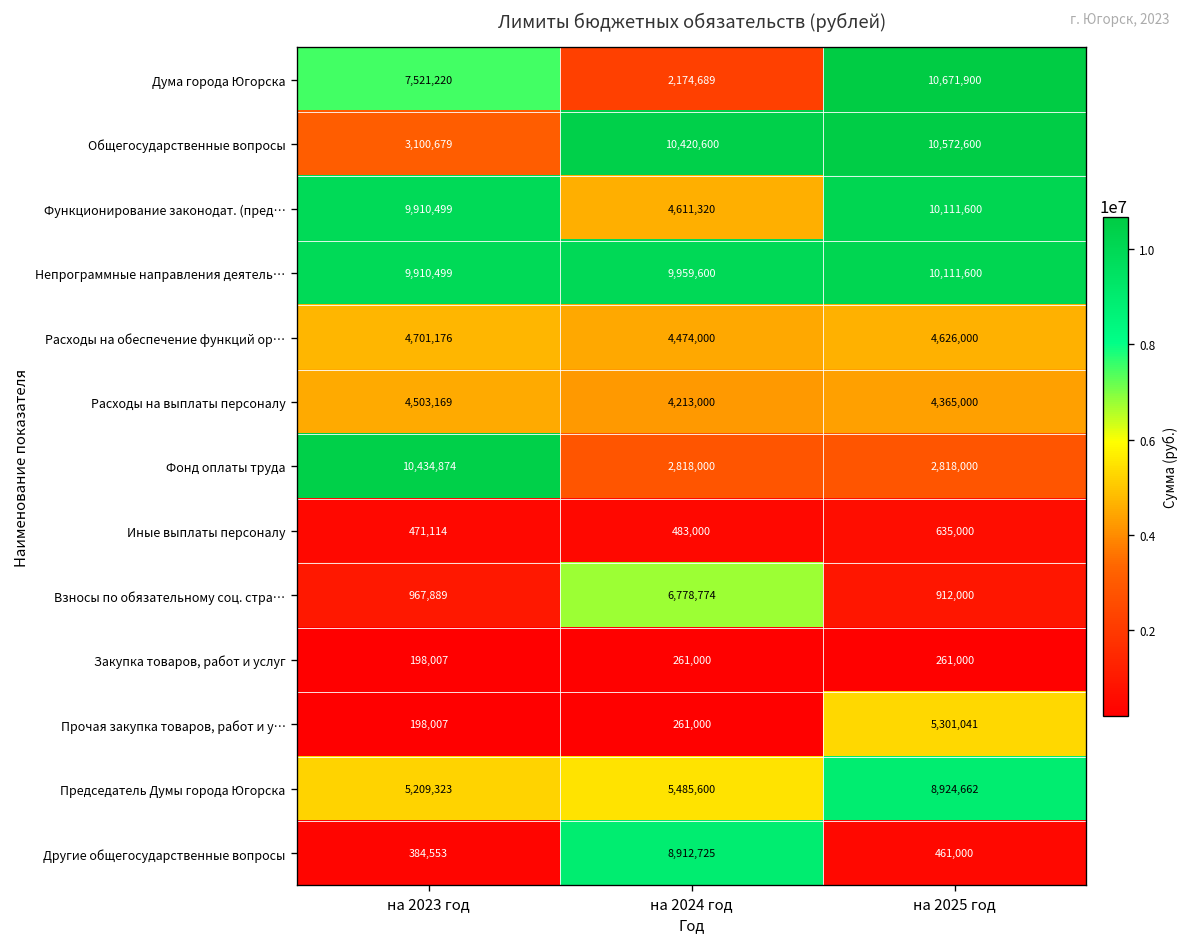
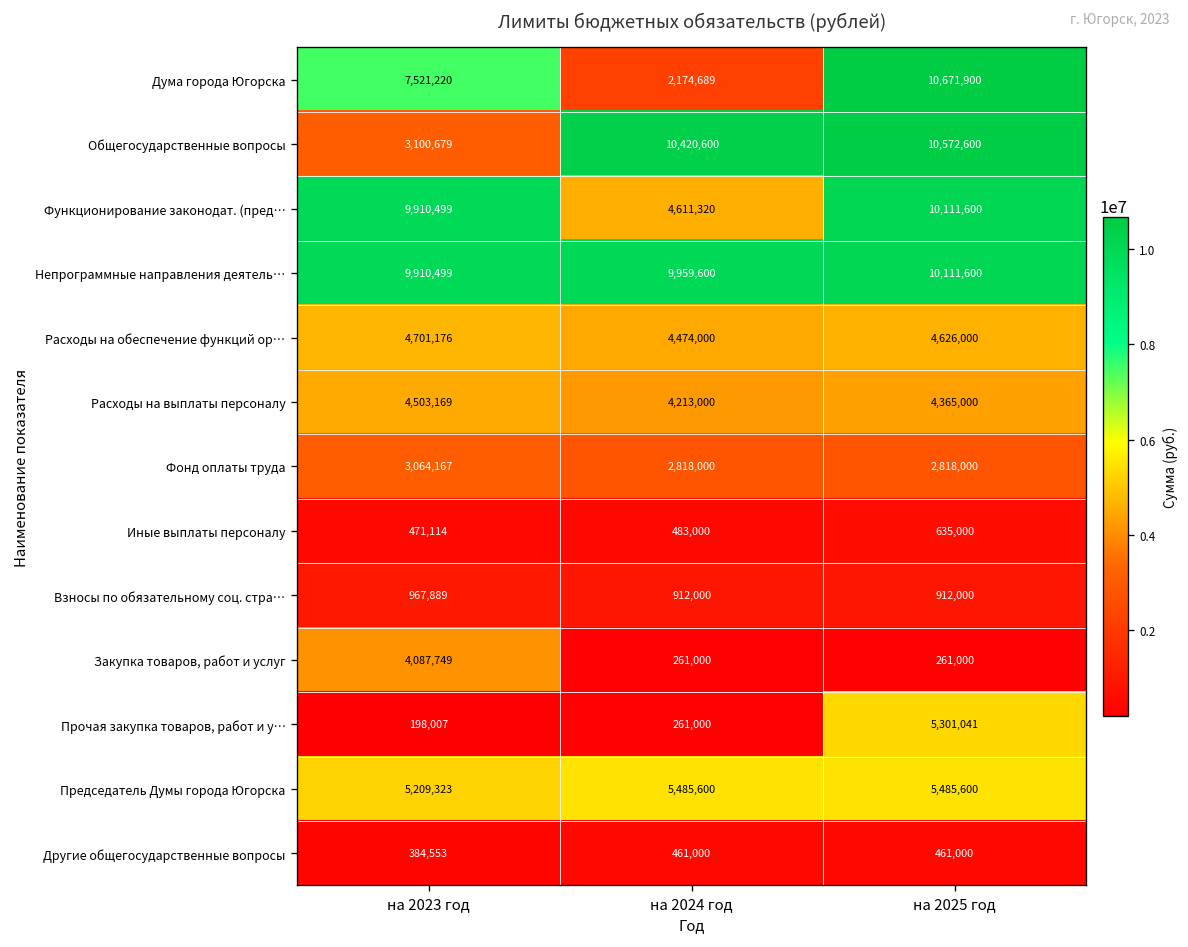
  {
    "Дума города Югорска": {
      "на 2023 год": "7,521,220",
      "на 2024 год": "2,174,689",
      "на 2025 год": "10,671,900"
    },
    "Общегосударственные вопросы": {
      "на 2023 год": "3,100,679",
      "на 2024 год": "10,420,600",
      "на 2025 год": "10,572,600"
    },
    "Функционирование законодат. (пред…": {
      "на 2023 год": "9,910,499",
      "на 2024 год": "4,611,320",
      "на 2025 год": "10,111,600"
    },
    "Непрограммные направления деятель…": {
      "на 2023 год": "9,910,499",
      "на 2024 год": "9,959,600",
      "на 2025 год": "10,111,600"
    },
    "Расходы на обеспечение функций ор…": {
      "на 2023 год": "4,701,176",
      "на 2024 год": "4,474,000",
      "на 2025 год": "4,626,000"
    },
    "Расходы на выплаты персоналу": {
      "на 2023 год": "4,503,169",
      "на 2024 год": "4,213,000",
      "на 2025 год": "4,365,000"
    },
    "Фонд оплаты труда": {
-     "на 2023 год": "10,434,874",
+     "на 2023 год": "3,064,167",
      "на 2024 год": "2,818,000",
      "на 2025 год": "2,818,000"
    },
    "Иные выплаты персоналу": {
      "на 2023 год": "471,114",
      "на 2024 год": "483,000",
      "на 2025 год": "635,000"
    },
    "Взносы по обязательному соц. стра…": {
      "на 2023 год": "967,889",
-     "на 2024 год": "6,778,774",
+     "на 2024 год": "912,000",
      "на 2025 год": "912,000"
    },
    "Закупка товаров, работ и услуг": {
-     "на 2023 год": "198,007",
+     "на 2023 год": "4,087,749",
      "на 2024 год": "261,000",
      "на 2025 год": "261,000"
    },
    "Прочая закупка товаров, работ и у…": {
      "на 2023 год": "198,007",
      "на 2024 год": "261,000",
      "на 2025 год": "5,301,041"
    },
    "Председатель Думы города Югорска": {
      "на 2023 год": "5,209,323",
      "на 2024 год": "5,485,600",
-     "на 2025 год": "8,924,662"
+     "на 2025 год": "5,485,600"
    },
    "Другие общегосударственные вопросы": {
      "на 2023 год": "384,553",
-     "на 2024 год": "8,912,725",
+     "на 2024 год": "461,000",
      "на 2025 год": "461,000"
    }
  }
